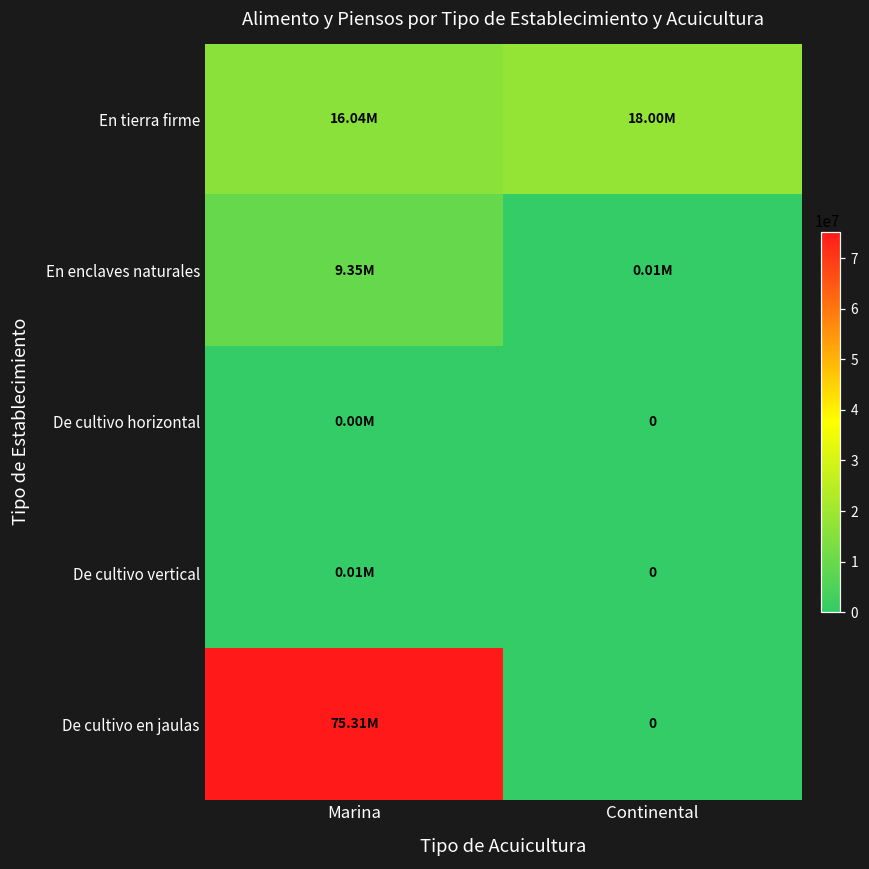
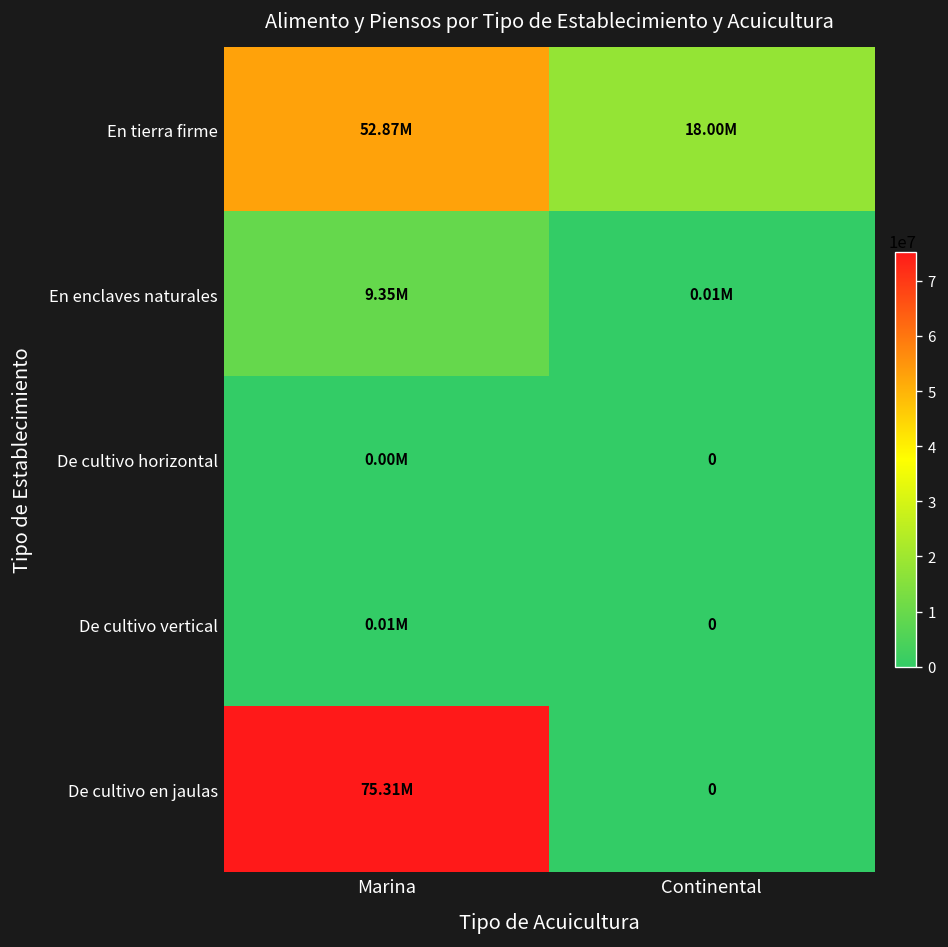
  {
    "En tierra firme": {
-     "Marina": "16.04M",
+     "Marina": "52.87M",
      "Continental": "18.00M"
    },
    "En enclaves naturales": {
      "Marina": "9.35M",
      "Continental": "0.01M"
    },
    "De cultivo horizontal": {
      "Marina": "0.00M",
      "Continental": "0"
    },
    "De cultivo vertical": {
      "Marina": "0.01M",
      "Continental": "0"
    },
    "De cultivo en jaulas": {
      "Marina": "75.31M",
      "Continental": "0"
    }
  }
